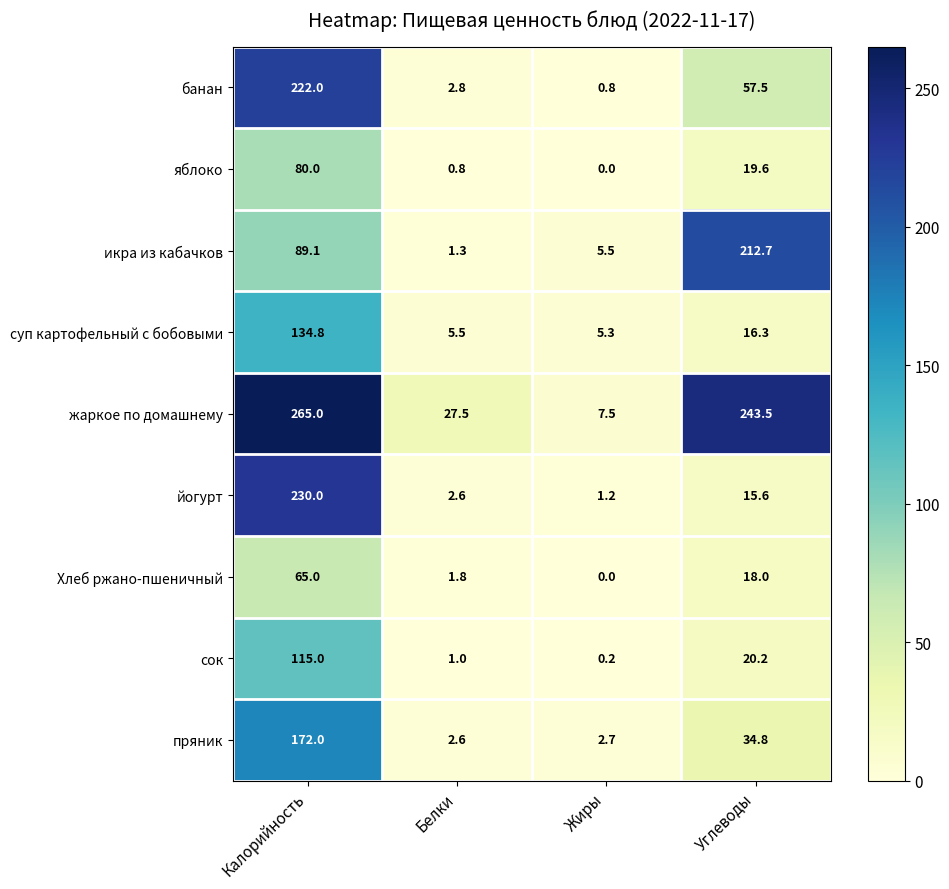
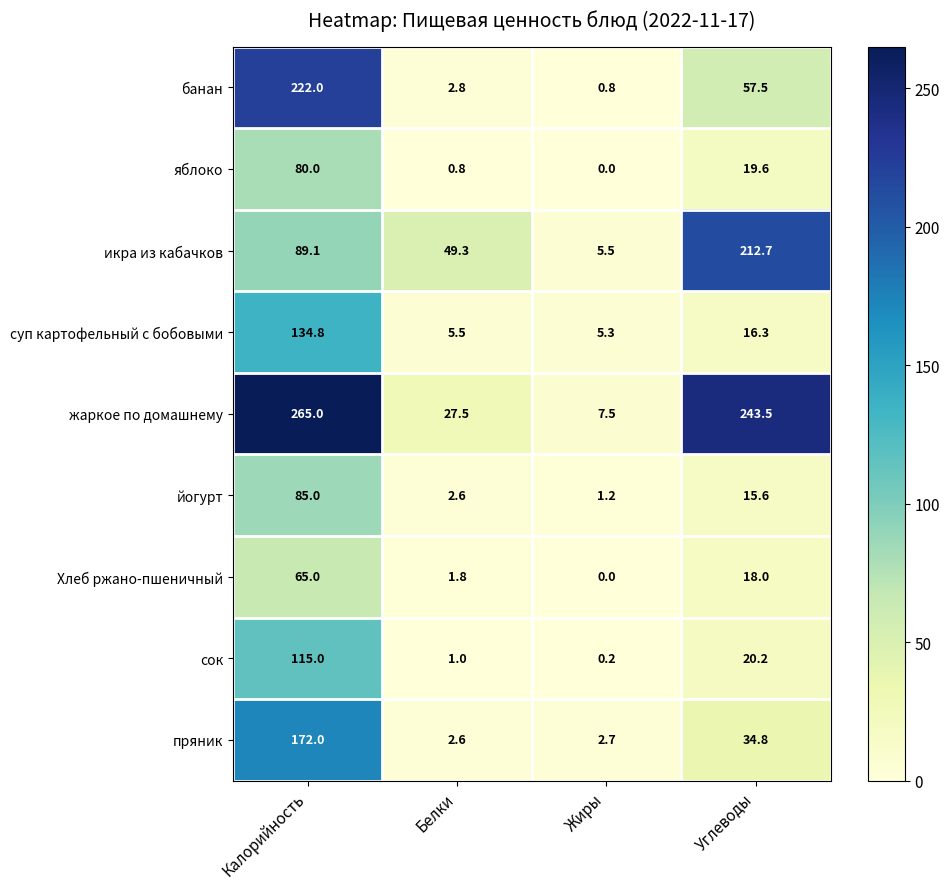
  {
    "банан": {
      "Калорийность": 222.0,
      "Белки": 2.8,
      "Жиры": 0.8,
      "Углеводы": 57.5
    },
    "яблоко": {
      "Калорийность": 80.0,
      "Белки": 0.8,
      "Жиры": 0.0,
      "Углеводы": 19.6
    },
    "икра из кабачков": {
      "Калорийность": 89.1,
-     "Белки": 1.3,
+     "Белки": 49.3,
      "Жиры": 5.5,
      "Углеводы": 212.7
    },
    "суп картофельный с бобовыми": {
      "Калорийность": 134.8,
      "Белки": 5.5,
      "Жиры": 5.3,
      "Углеводы": 16.3
    },
    "жаркое по домашнему": {
      "Калорийность": 265.0,
      "Белки": 27.5,
      "Жиры": 7.5,
      "Углеводы": 243.5
    },
    "йогурт": {
-     "Калорийность": 230.0,
+     "Калорийность": 85.0,
      "Белки": 2.6,
      "Жиры": 1.2,
      "Углеводы": 15.6
    },
    "Хлеб ржано-пшеничный": {
      "Калорийность": 65.0,
      "Белки": 1.8,
      "Жиры": 0.0,
      "Углеводы": 18.0
    },
    "сок": {
      "Калорийность": 115.0,
      "Белки": 1.0,
      "Жиры": 0.2,
      "Углеводы": 20.2
    },
    "пряник": {
      "Калорийность": 172.0,
      "Белки": 2.6,
      "Жиры": 2.7,
      "Углеводы": 34.8
    }
  }
